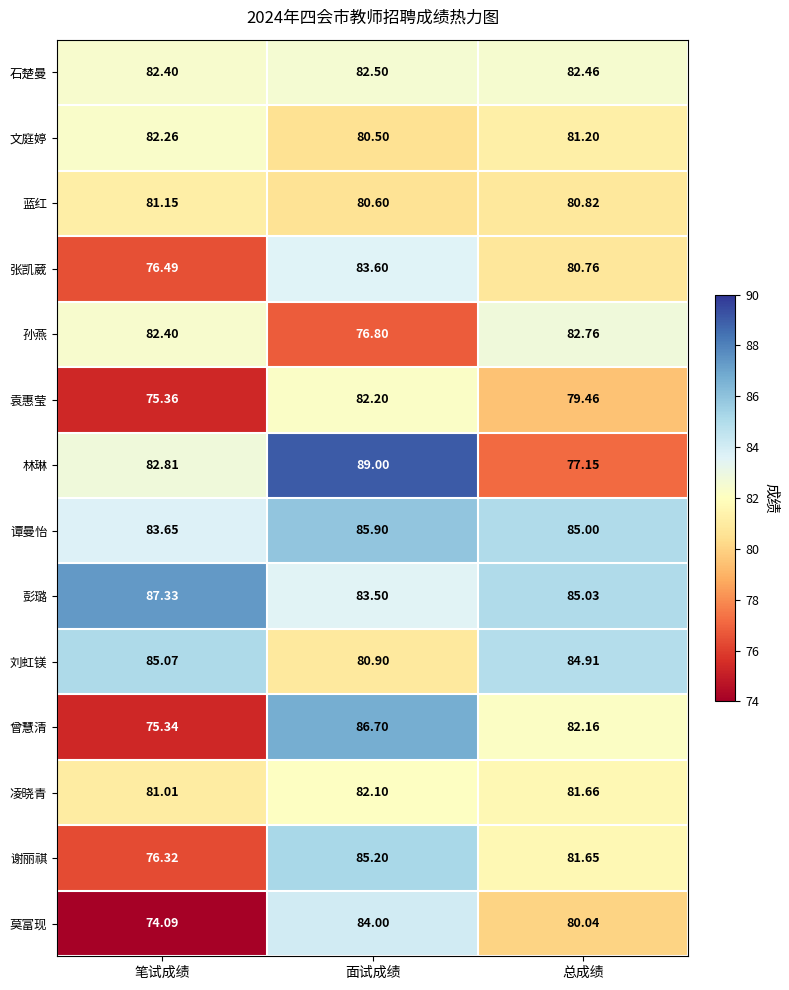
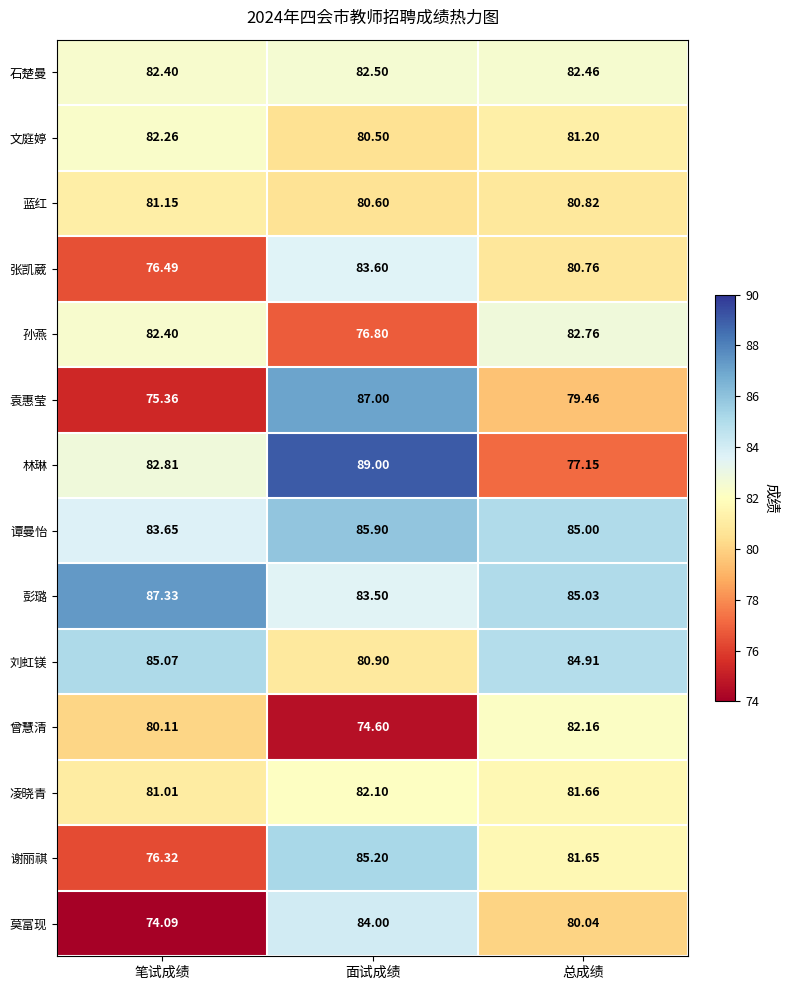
  {
    "石楚曼": {
      "笔试成绩": 82.40,
      "面试成绩": 82.50,
      "总成绩": 82.46
    },
    "文庭婷": {
      "笔试成绩": 82.26,
      "面试成绩": 80.50,
      "总成绩": 81.20
    },
    "蓝红": {
      "笔试成绩": 81.15,
      "面试成绩": 80.60,
      "总成绩": 80.82
    },
    "张凯葳": {
      "笔试成绩": 76.49,
      "面试成绩": 83.60,
      "总成绩": 80.76
    },
    "孙燕": {
      "笔试成绩": 82.40,
      "面试成绩": 76.80,
      "总成绩": 82.76
    },
    "袁惠莹": {
      "笔试成绩": 75.36,
-     "面试成绩": 82.20,
+     "面试成绩": 87.00,
      "总成绩": 79.46
    },
    "林琳": {
      "笔试成绩": 82.81,
      "面试成绩": 89.00,
      "总成绩": 77.15
    },
    "谭曼怡": {
      "笔试成绩": 83.65,
      "面试成绩": 85.90,
      "总成绩": 85.00
    },
    "彭璐": {
      "笔试成绩": 87.33,
      "面试成绩": 83.50,
      "总成绩": 85.03
    },
    "刘虹镁": {
      "笔试成绩": 85.07,
      "面试成绩": 80.90,
      "总成绩": 84.91
    },
    "曾慧清": {
-     "笔试成绩": 75.34,
-     "面试成绩": 86.70,
+     "笔试成绩": 80.11,
+     "面试成绩": 74.60,
      "总成绩": 82.16
    },
    "凌晓青": {
      "笔试成绩": 81.01,
      "面试成绩": 82.10,
      "总成绩": 81.66
    },
    "谢丽祺": {
      "笔试成绩": 76.32,
      "面试成绩": 85.20,
      "总成绩": 81.65
    },
    "莫富现": {
      "笔试成绩": 74.09,
      "面试成绩": 84.00,
      "总成绩": 80.04
    }
  }
